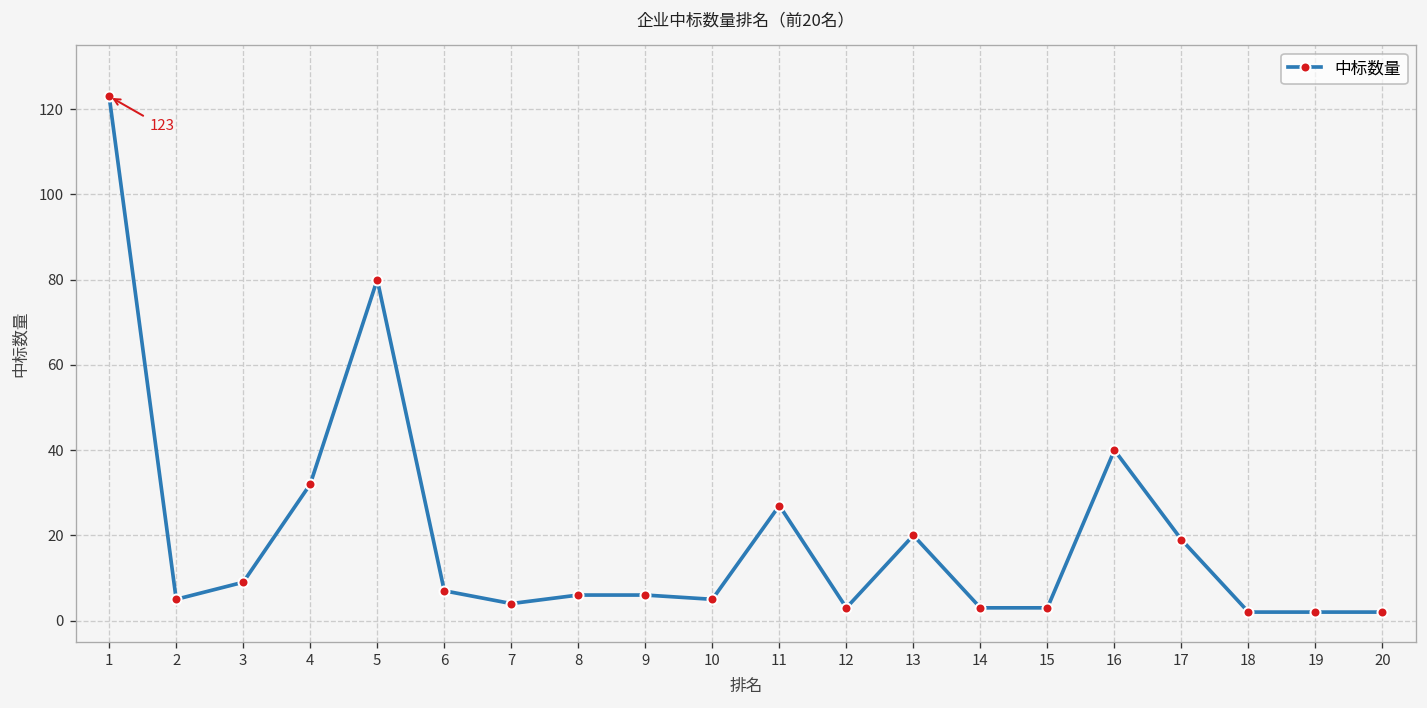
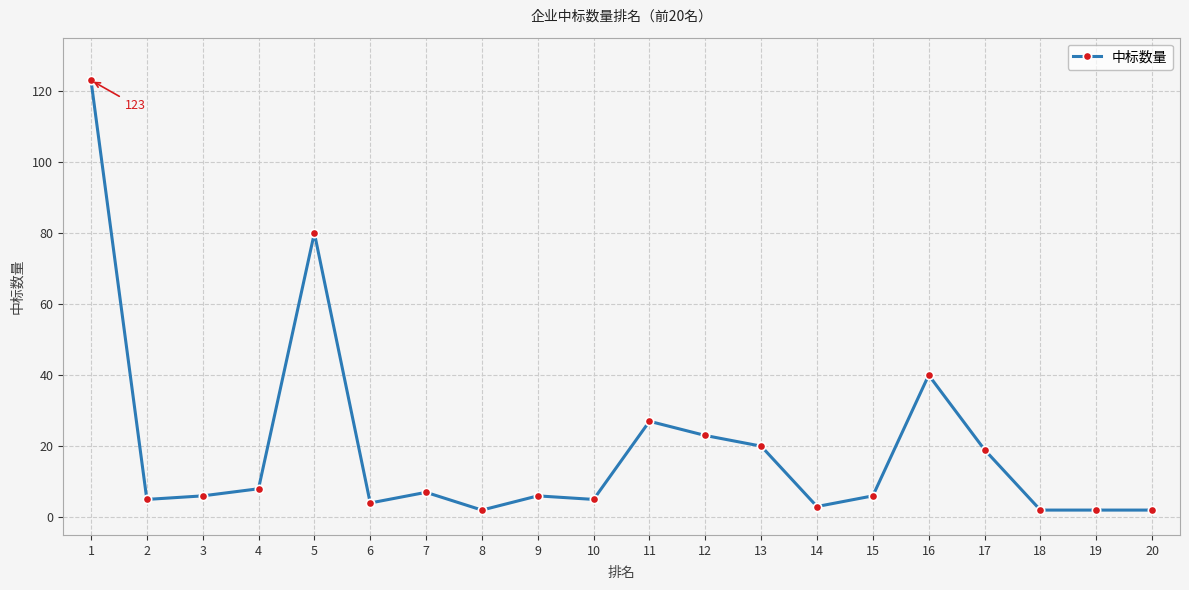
  {
    "2": 5,
-   "3": 9,
-   "4": 32,
+   "3": 6,
+   "4": 8,
    "5": 80,
-   "6": 7,
-   "7": 4,
-   "8": 6,
+   "6": 4,
+   "7": 7,
+   "8": 2,
    "9": 6,
    "10": 5,
    "11": 27,
-   "12": 3,
+   "12": 23,
    "13": 20,
    "14": 3,
-   "15": 3,
+   "15": 6,
    "16": 40,
    "17": 19,
    "18": 2,
    "19": 2,
    "20": 2
  }
